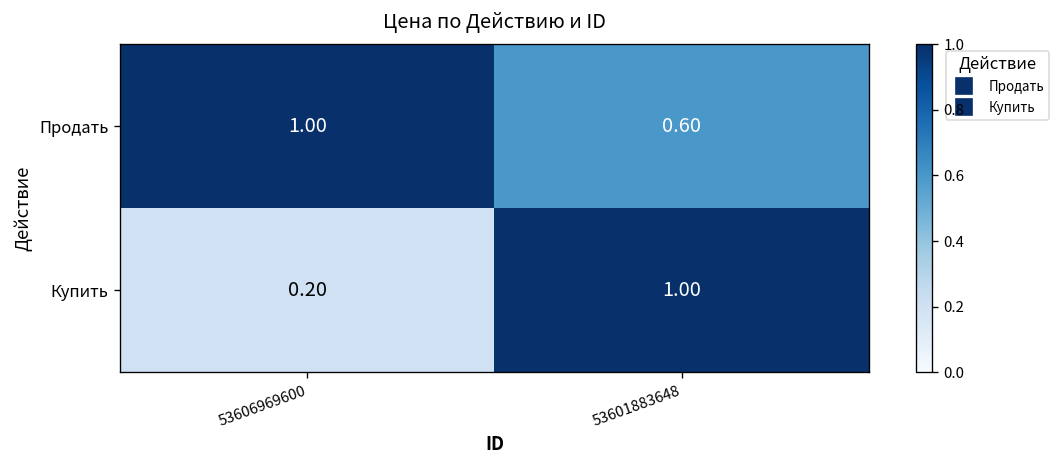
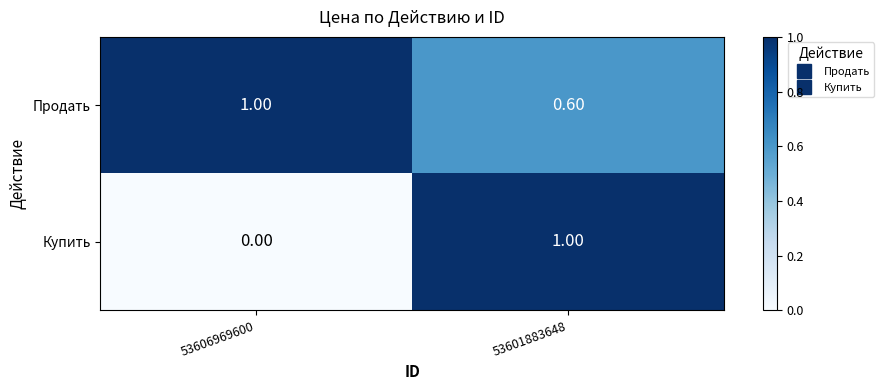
  {
    "Продать": {
      "53606969600": 1.00,
      "53601883648": 0.60
    },
    "Купить": {
-     "53606969600": 0.20,
+     "53606969600": 0.00,
      "53601883648": 1.00
    }
  }
